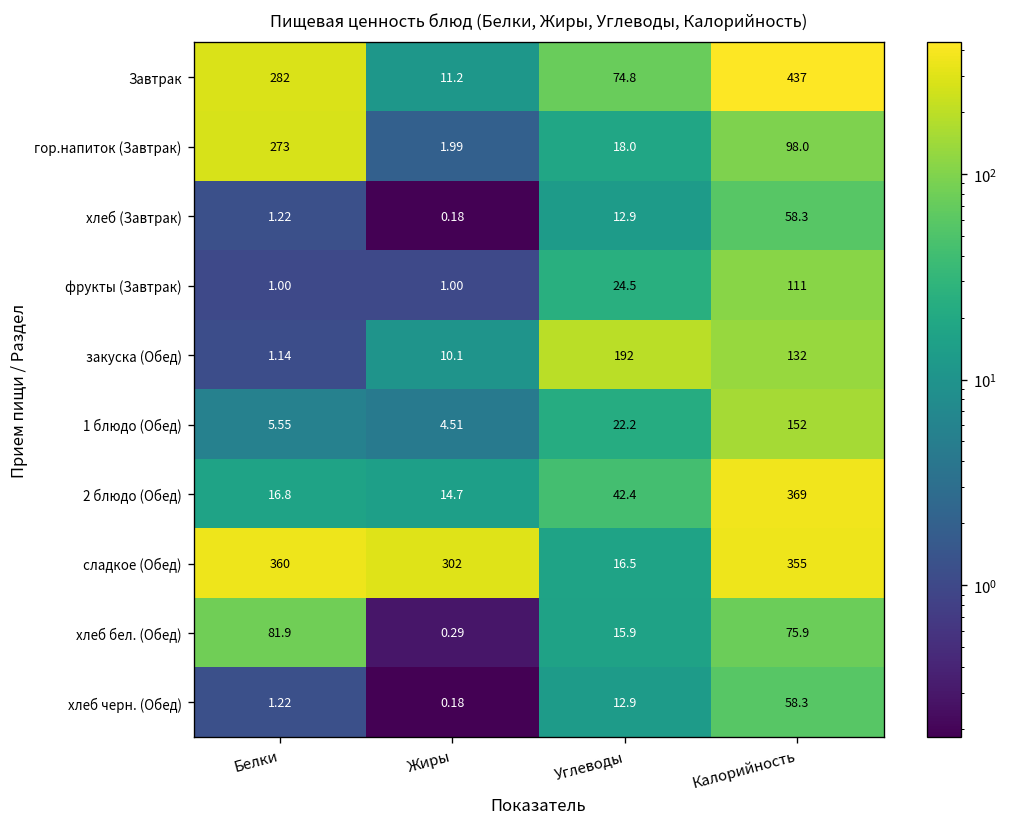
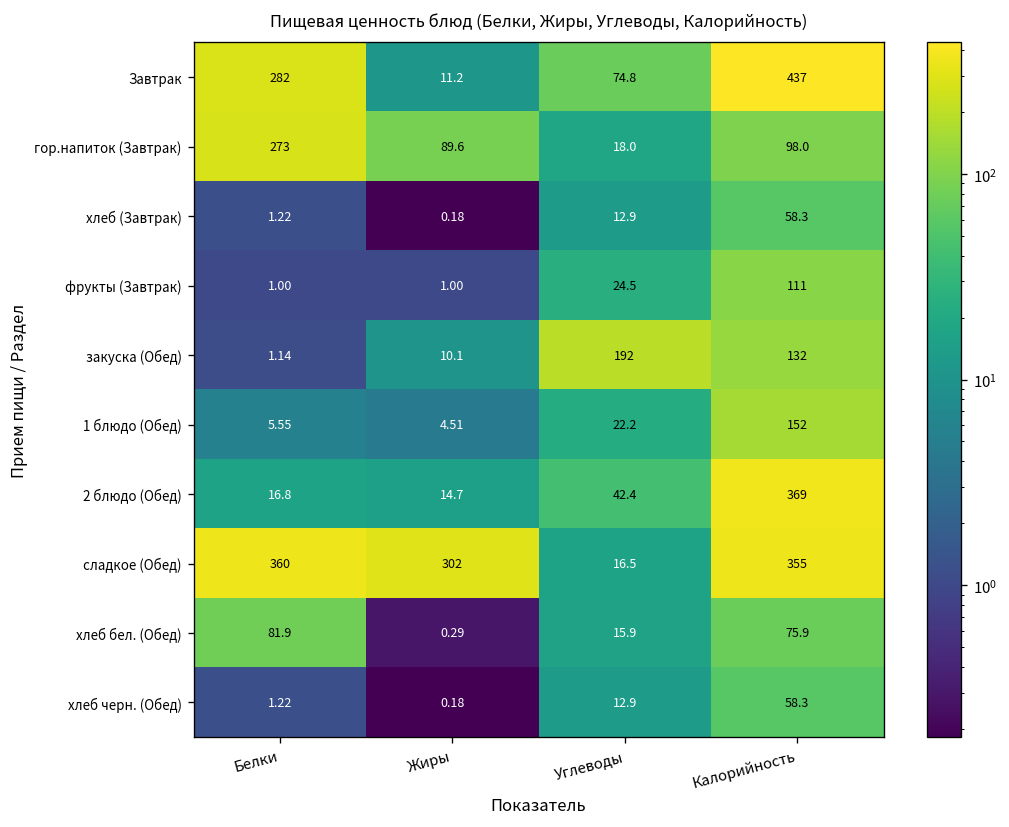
  {
    "Завтрак": {
      "Белки": 282,
      "Жиры": 11.2,
      "Углеводы": 74.8,
      "Калорийность": 437
    },
    "гор.напиток (Завтрак)": {
      "Белки": 273,
-     "Жиры": 1.99,
+     "Жиры": 89.6,
      "Углеводы": 18.0,
      "Калорийность": 98.0
    },
    "хлеб (Завтрак)": {
      "Белки": 1.22,
      "Жиры": 0.18,
      "Углеводы": 12.9,
      "Калорийность": 58.3
    },
    "фрукты (Завтрак)": {
      "Белки": 1.00,
      "Жиры": 1.00,
      "Углеводы": 24.5,
      "Калорийность": 111
    },
    "закуска (Обед)": {
      "Белки": 1.14,
      "Жиры": 10.1,
      "Углеводы": 192,
      "Калорийность": 132
    },
    "1 блюдо (Обед)": {
      "Белки": 5.55,
      "Жиры": 4.51,
      "Углеводы": 22.2,
      "Калорийность": 152
    },
    "2 блюдо (Обед)": {
      "Белки": 16.8,
      "Жиры": 14.7,
      "Углеводы": 42.4,
      "Калорийность": 369
    },
    "сладкое (Обед)": {
      "Белки": 360,
      "Жиры": 302,
      "Углеводы": 16.5,
      "Калорийность": 355
    },
    "хлеб бел. (Обед)": {
      "Белки": 81.9,
      "Жиры": 0.29,
      "Углеводы": 15.9,
      "Калорийность": 75.9
    },
    "хлеб черн. (Обед)": {
      "Белки": 1.22,
      "Жиры": 0.18,
      "Углеводы": 12.9,
      "Калорийность": 58.3
    }
  }
